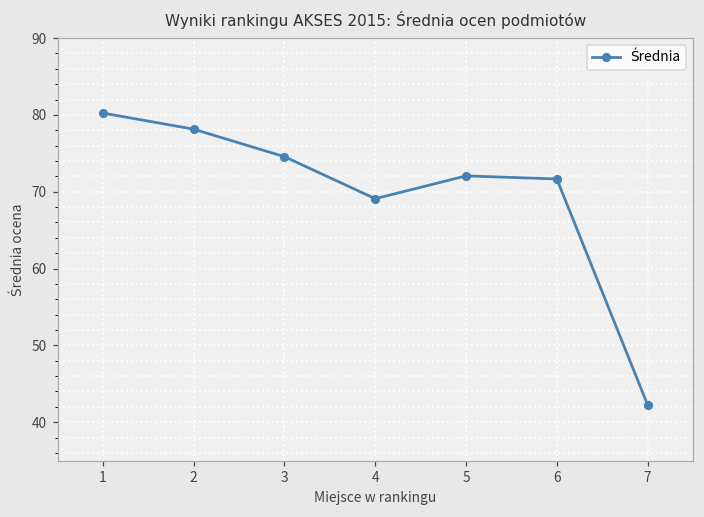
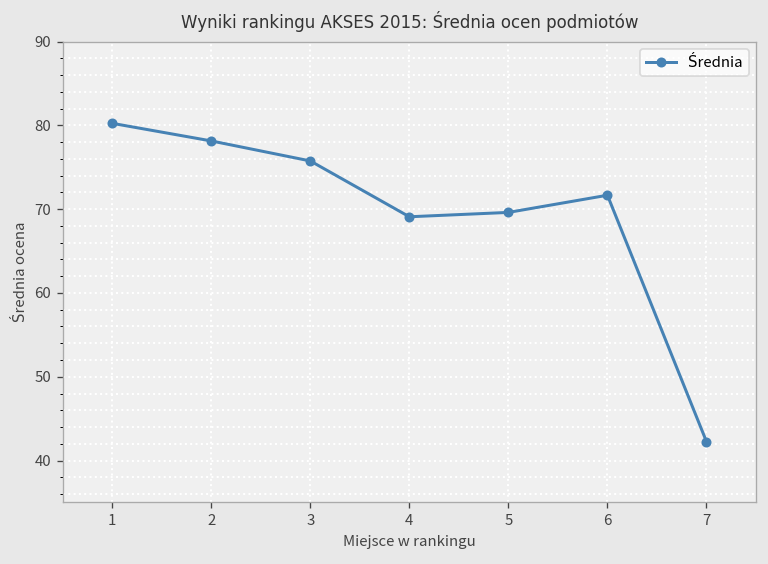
  {
    "1": 80,
    "2": 78,
-   "3": 75,
+   "3": 76,
    "4": 69,
-   "5": 72,
+   "5": 70,
    "6": 72,
    "7": 42
  }
